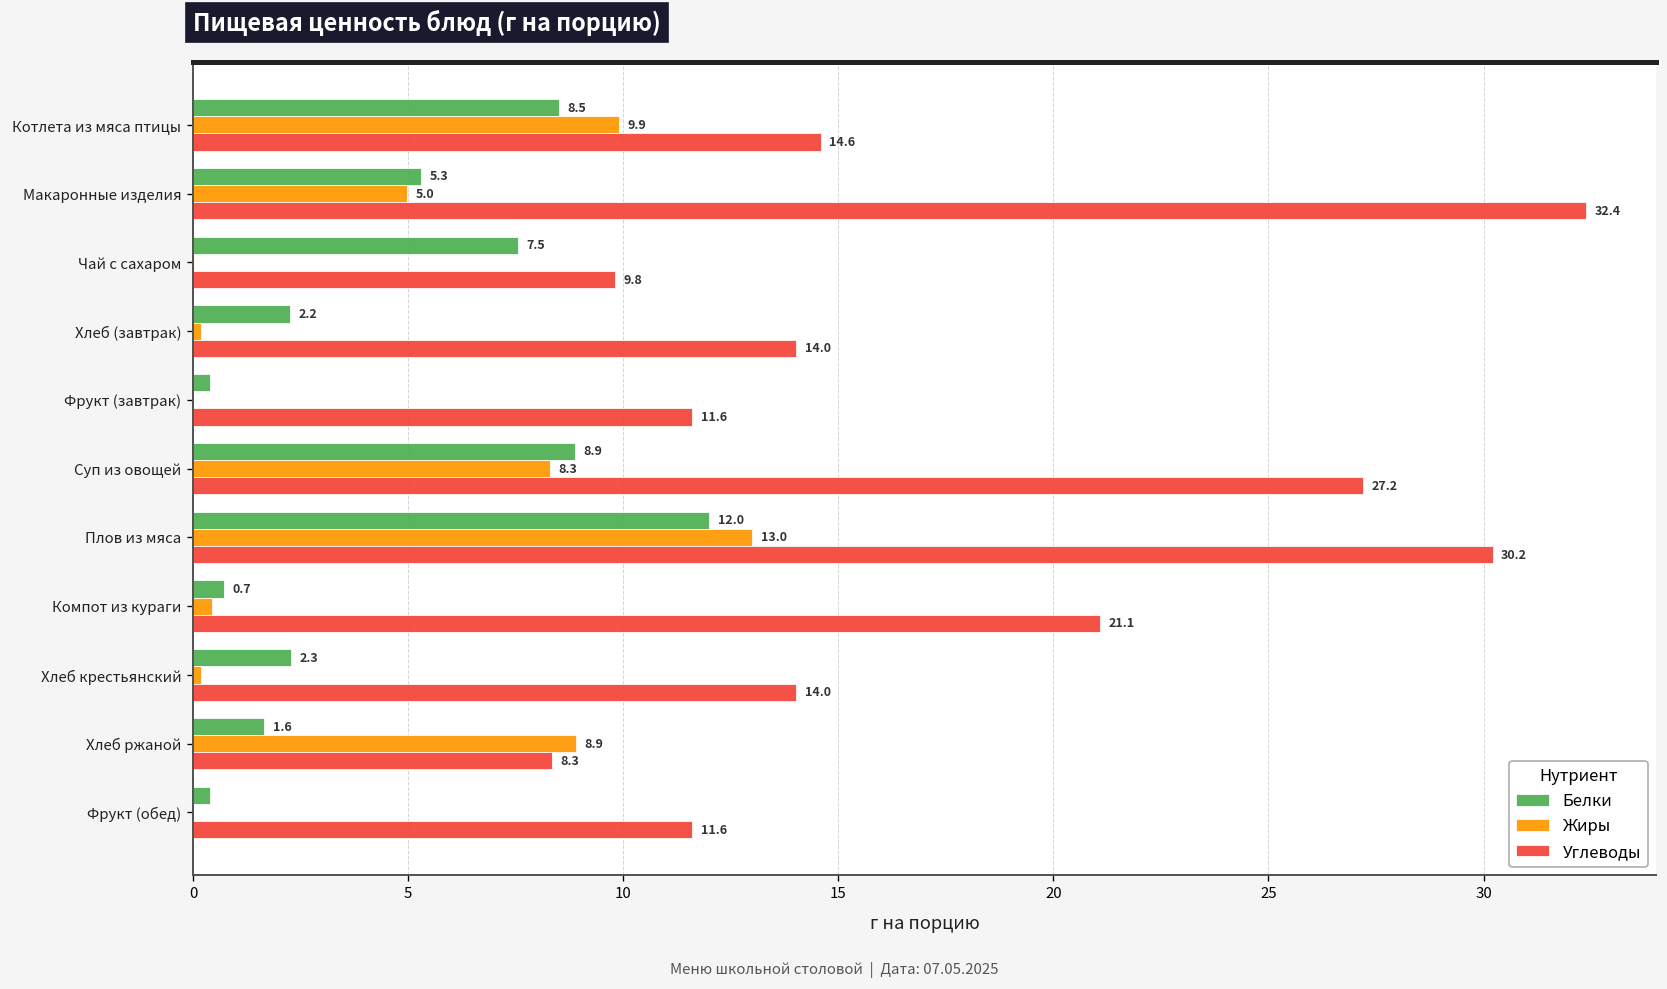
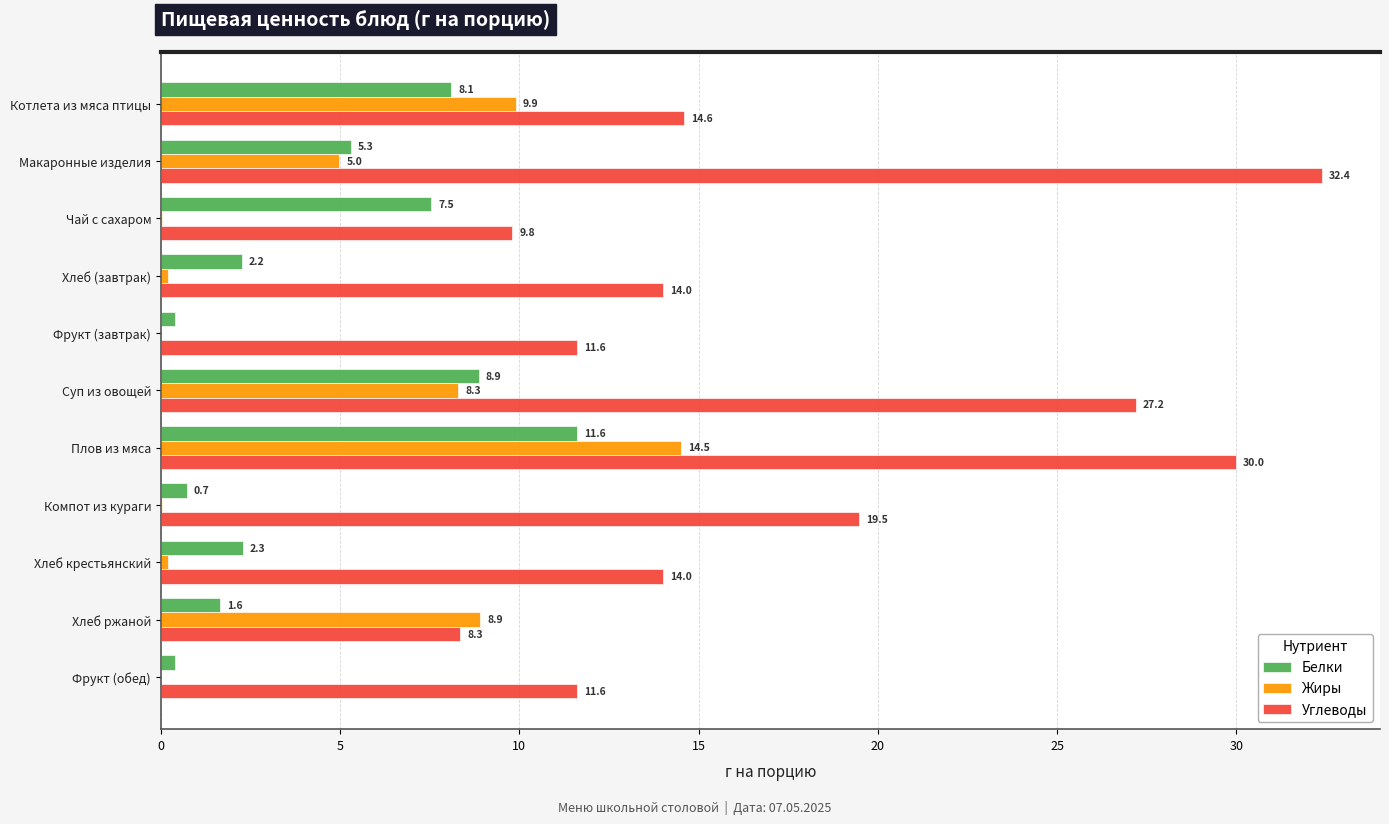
  {
    "Белки": {
-     "Котлета из мяса птицы": 8.5,
+     "Котлета из мяса птицы": 8.1,
      "Макаронные изделия": 5.3,
      "Чай с сахаром": 7.5,
      "Хлеб (завтрак)": 2.2,
      "Суп из овощей": 8.9,
-     "Плов из мяса": 12.0,
+     "Плов из мяса": 11.6,
      "Компот из кураги": 0.7,
      "Хлеб крестьянский": 2.3,
      "Хлеб ржаной": 1.6
    },
    "Жиры": {
      "Котлета из мяса птицы": 9.9,
      "Макаронные изделия": 5.0,
      "Суп из овощей": 8.3,
-     "Плов из мяса": 13.0,
-     "Компот из кураги": 0.5,
+     "Плов из мяса": 14.5,
+     "Компот из кураги": 0.0,
      "Хлеб ржаной": 8.9
    },
    "Углеводы": {
      "Котлета из мяса птицы": 14.6,
      "Макаронные изделия": 32.4,
      "Чай с сахаром": 9.8,
      "Хлеб (завтрак)": 14.0,
      "Фрукт (завтрак)": 11.6,
      "Суп из овощей": 27.2,
-     "Плов из мяса": 30.2,
-     "Компот из кураги": 21.1,
+     "Плов из мяса": 30.0,
+     "Компот из кураги": 19.5,
      "Хлеб крестьянский": 14.0,
      "Хлеб ржаной": 8.3,
      "Фрукт (обед)": 11.6
    }
  }
